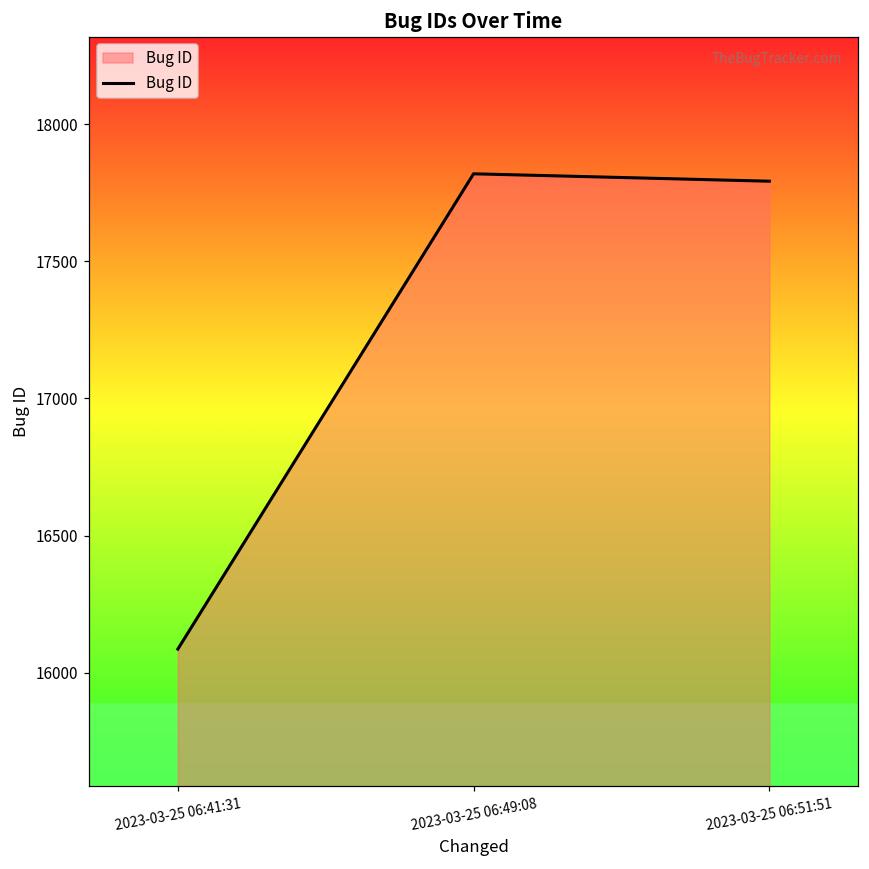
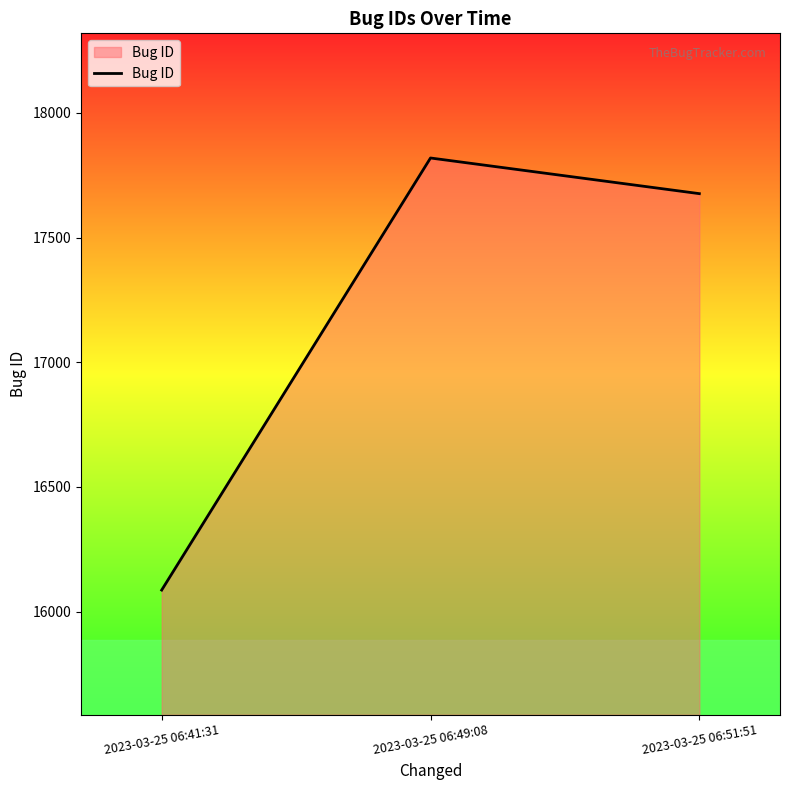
  {
    "2023-03-25 06:41:31": 16090,
    "2023-03-25 06:49:08": 17820,
-   "2023-03-25 06:51:51": 17790
+   "2023-03-25 06:51:51": 17680
  }
